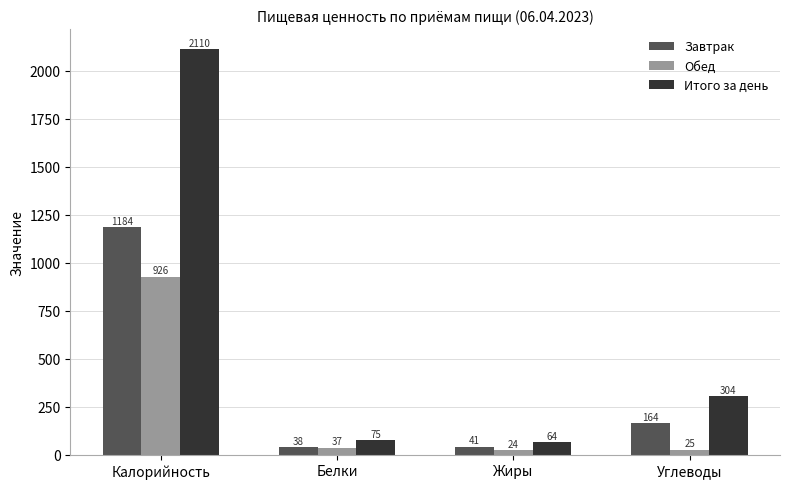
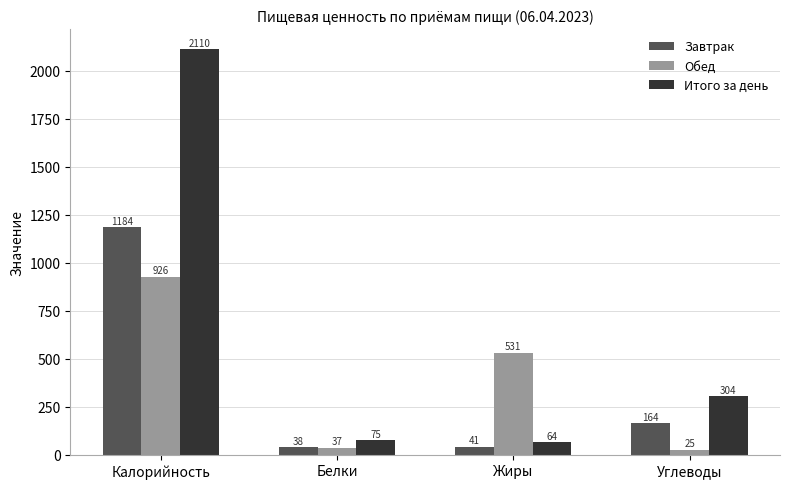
  {
    "Обед": {
      "Калорийность": 926,
      "Белки": 37,
-     "Жиры": 24,
+     "Жиры": 531,
      "Углеводы": 25
    }
  }
